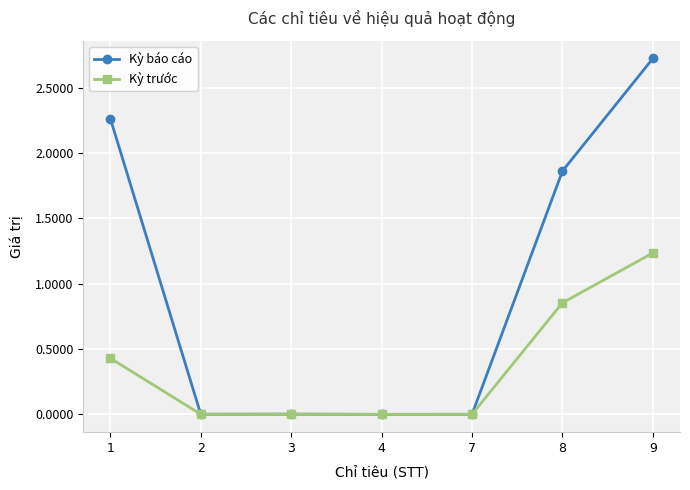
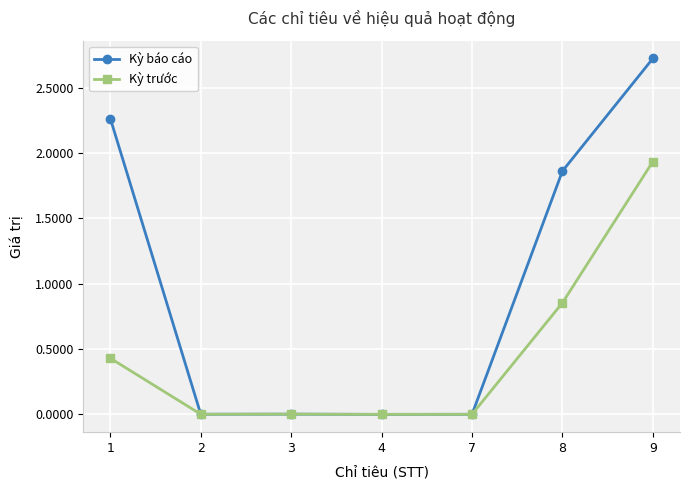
  {
    "Kỳ báo cáo": {
      "1": 2.26,
      "8": 1.86,
      "9": 2.72
    },
    "Kỳ trước": {
      "1": 0.43,
      "8": 0.85,
-     "9": 1.23
+     "9": 1.93
    }
  }
